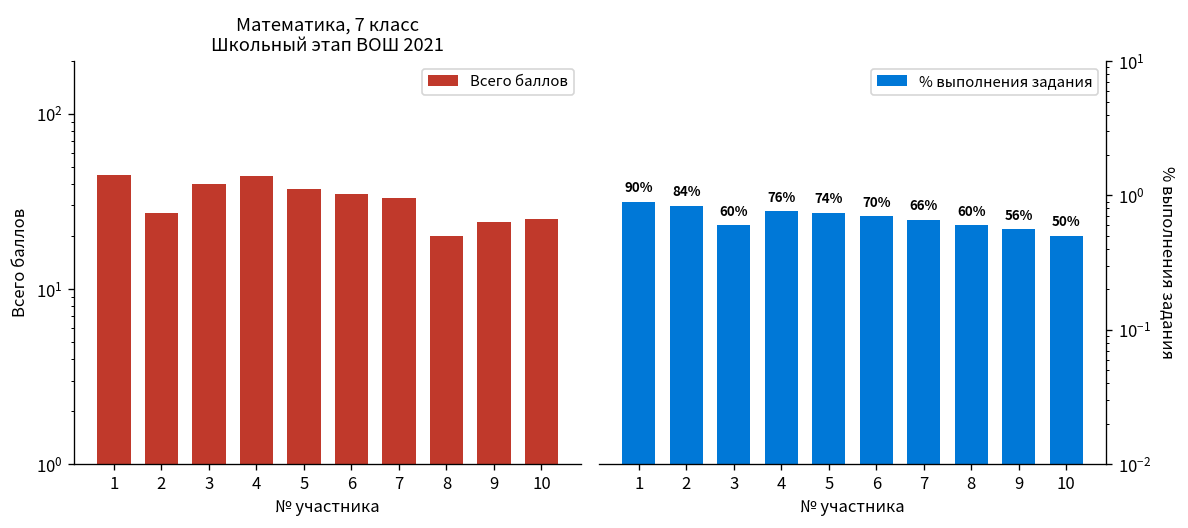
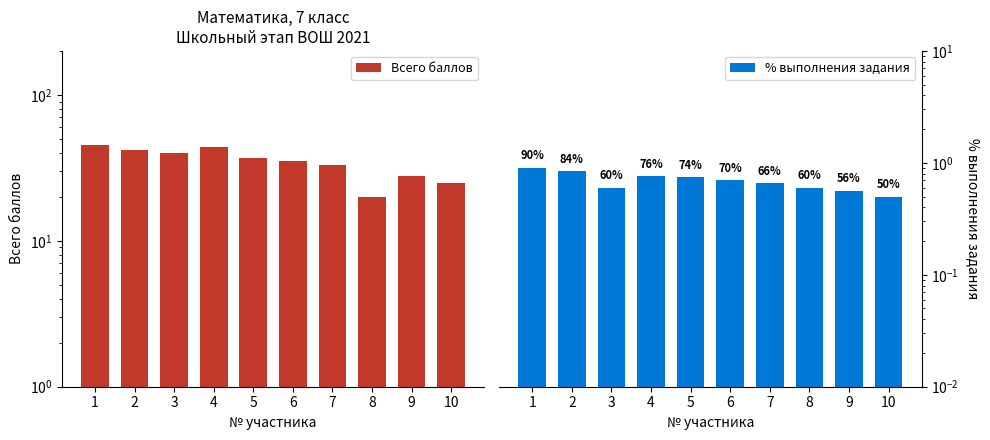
  {
    "Математика, 7 класс Школьный этап ВОШ 2021": {
      "1": 45,
-     "2": 27,
+     "2": 42,
      "3": 40,
      "4": 44,
      "5": 37,
      "6": 35,
      "7": 33,
      "8": 20,
-     "9": 24,
+     "9": 28,
      "10": 25
    }
  }
